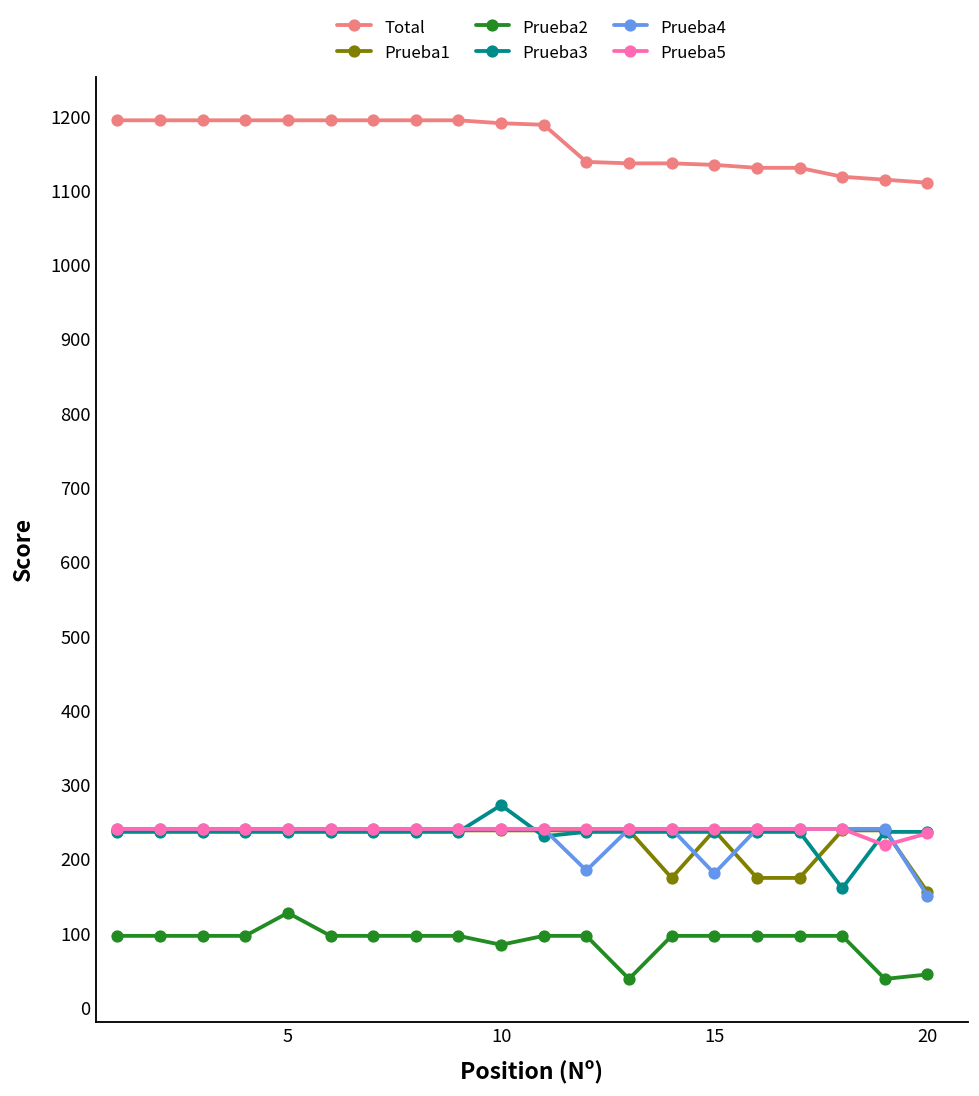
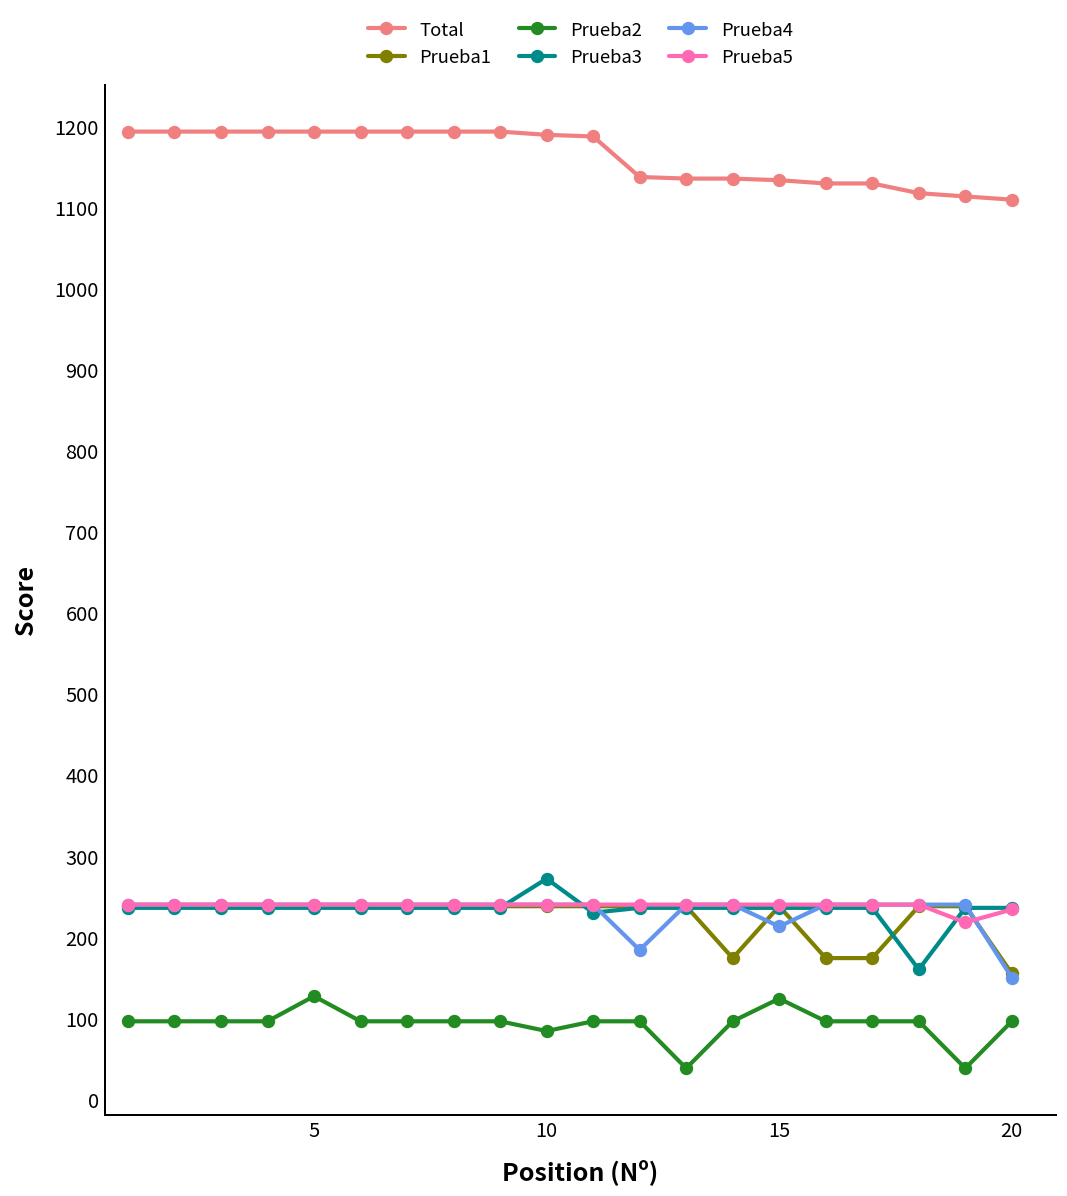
  {
    "Prueba1": {
      "20": 160
    },
    "Prueba2": {
      "5": 130,
      "10": 80,
-     "15": 100,
-     "20": 40
+     "15": 120,
+     "20": 100
    },
    "Prueba3": {
      "10": 270
    },
    "Prueba4": {
-     "15": 180,
+     "15": 210,
      "20": 150
    }
  }
